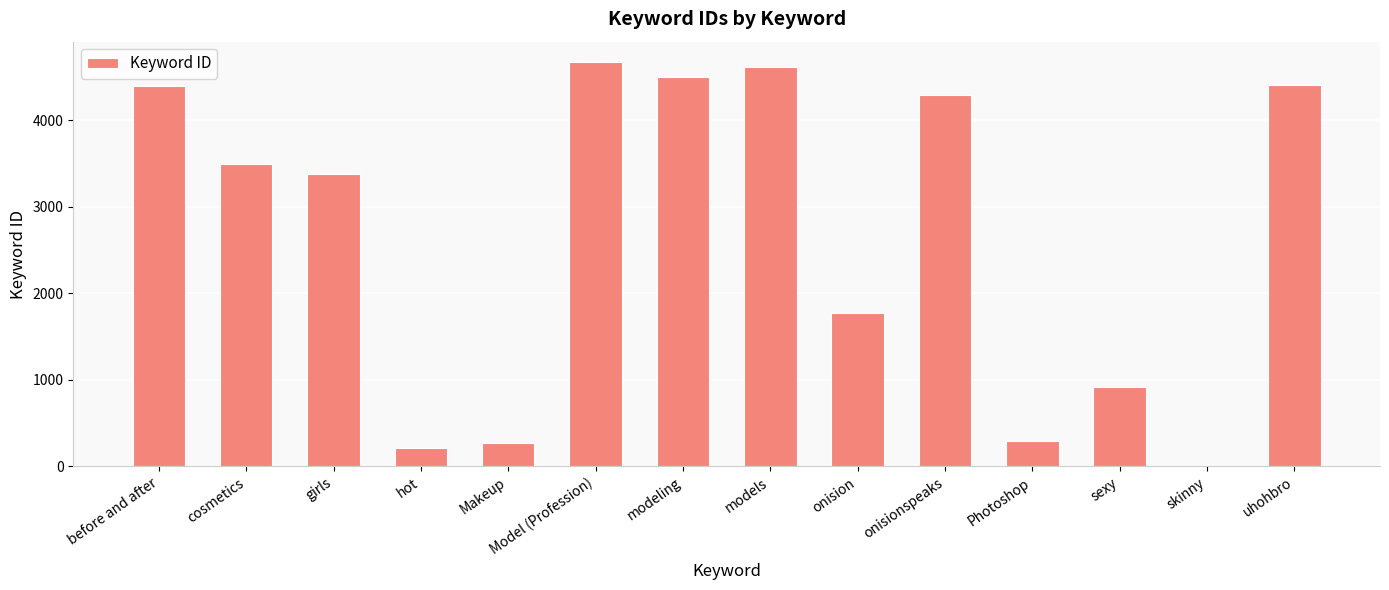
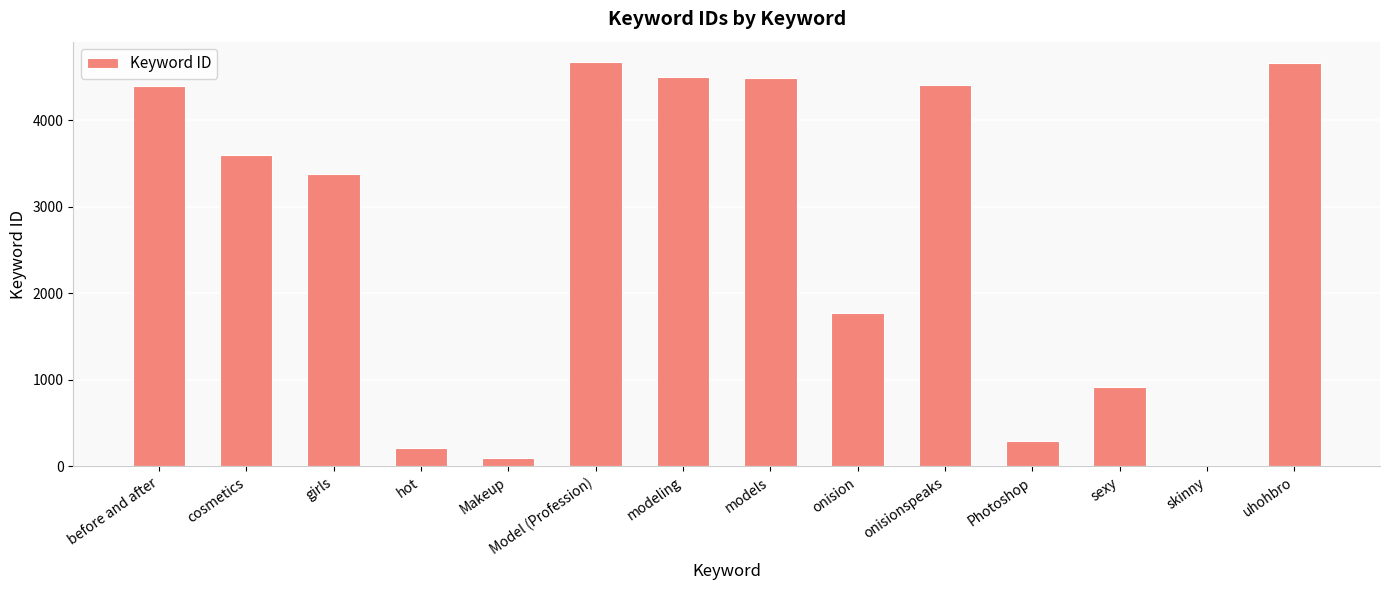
  {
    "before and after": 4400,
-   "cosmetics": 3500,
+   "cosmetics": 3600,
    "girls": 3400,
    "hot": 200,
-   "Makeup": 300,
+   "Makeup": 100,
    "Model (Profession)": 4700,
    "modeling": 4500,
-   "models": 4600,
+   "models": 4500,
    "onision": 1800,
-   "onisionspeaks": 4300,
+   "onisionspeaks": 4400,
    "Photoshop": 300,
    "sexy": 900,
-   "uhohbro": 4400
+   "uhohbro": 4700
  }
